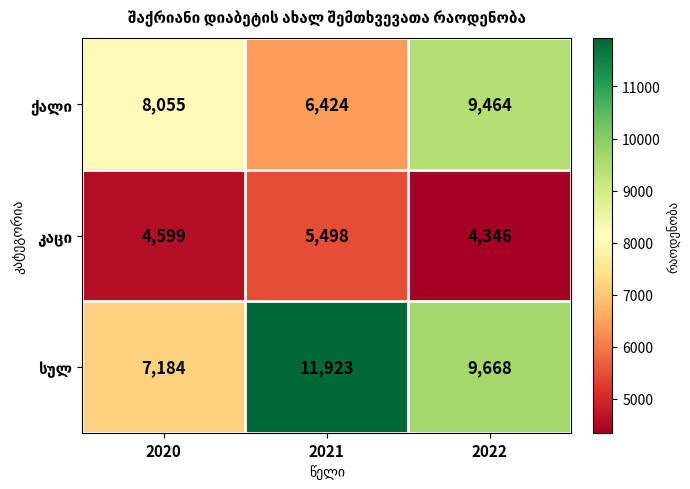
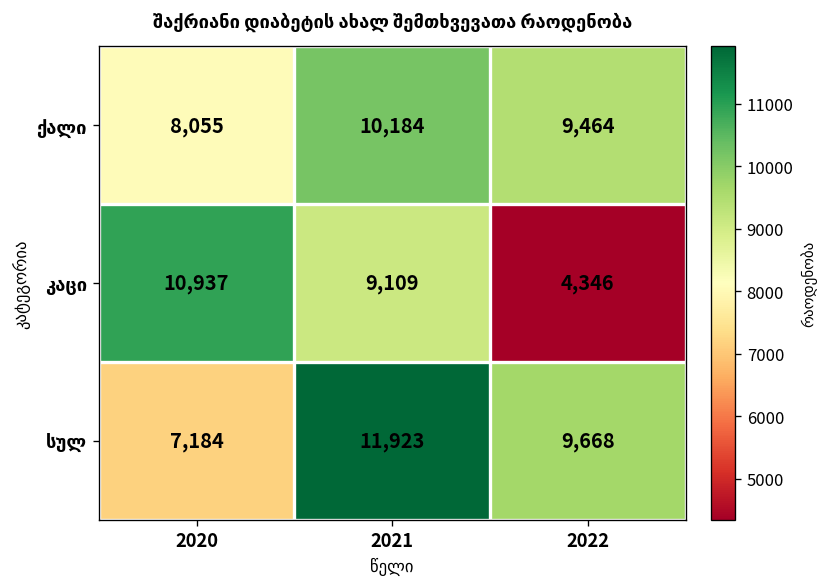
  {
    "ქალი": {
      "2020": "8,055",
-     "2021": "6,424",
+     "2021": "10,184",
      "2022": "9,464"
    },
    "კაცი": {
-     "2020": "4,599",
-     "2021": "5,498",
+     "2020": "10,937",
+     "2021": "9,109",
      "2022": "4,346"
    },
    "სულ": {
      "2020": "7,184",
      "2021": "11,923",
      "2022": "9,668"
    }
  }
